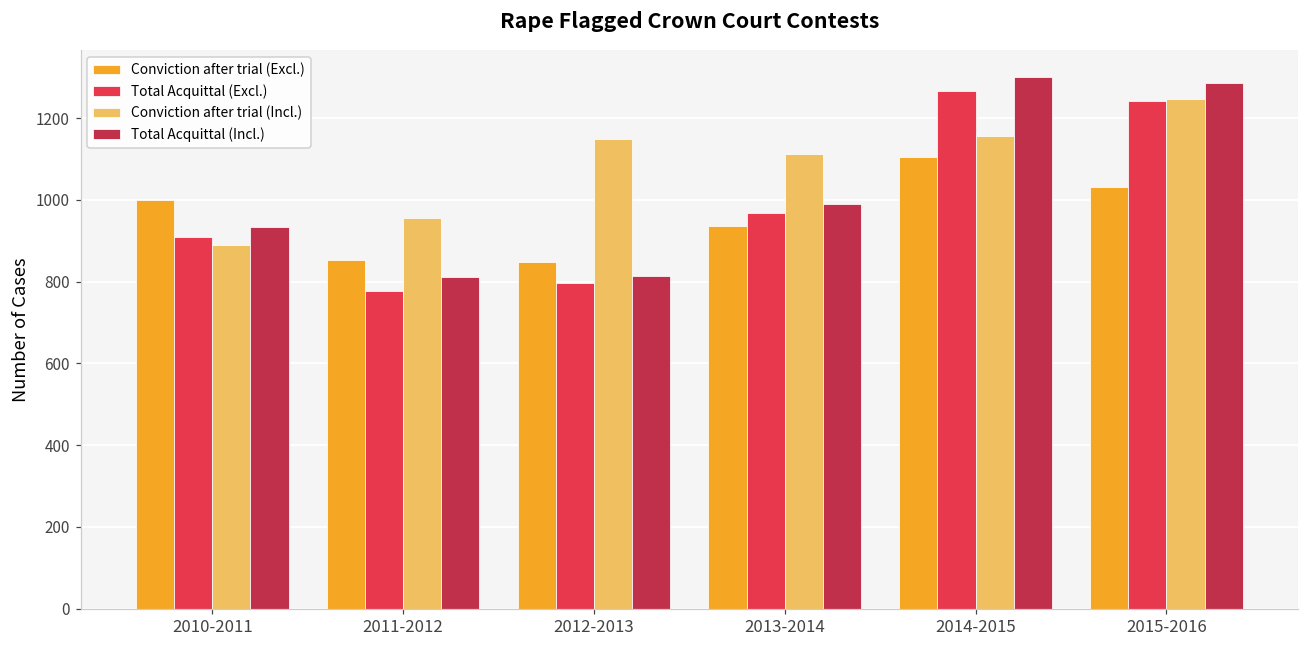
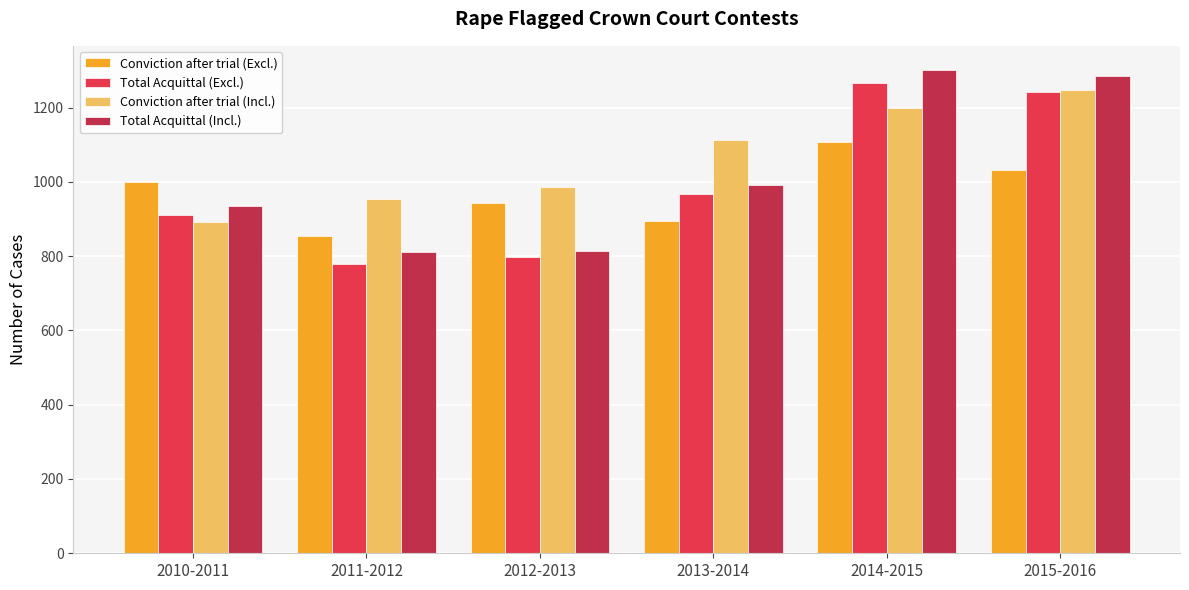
  {
    "Conviction after trial (Excl.)": {
      "2010-2011": 1000,
      "2011-2012": 850,
-     "2012-2013": 850,
-     "2013-2014": 940,
+     "2012-2013": 940,
+     "2013-2014": 890,
      "2014-2015": 1110,
      "2015-2016": 1030
    },
    "Conviction after trial (Incl.)": {
      "2010-2011": 890,
      "2011-2012": 960,
-     "2012-2013": 1150,
+     "2012-2013": 990,
      "2013-2014": 1110,
-     "2014-2015": 1160,
+     "2014-2015": 1200,
      "2015-2016": 1250
    }
  }
